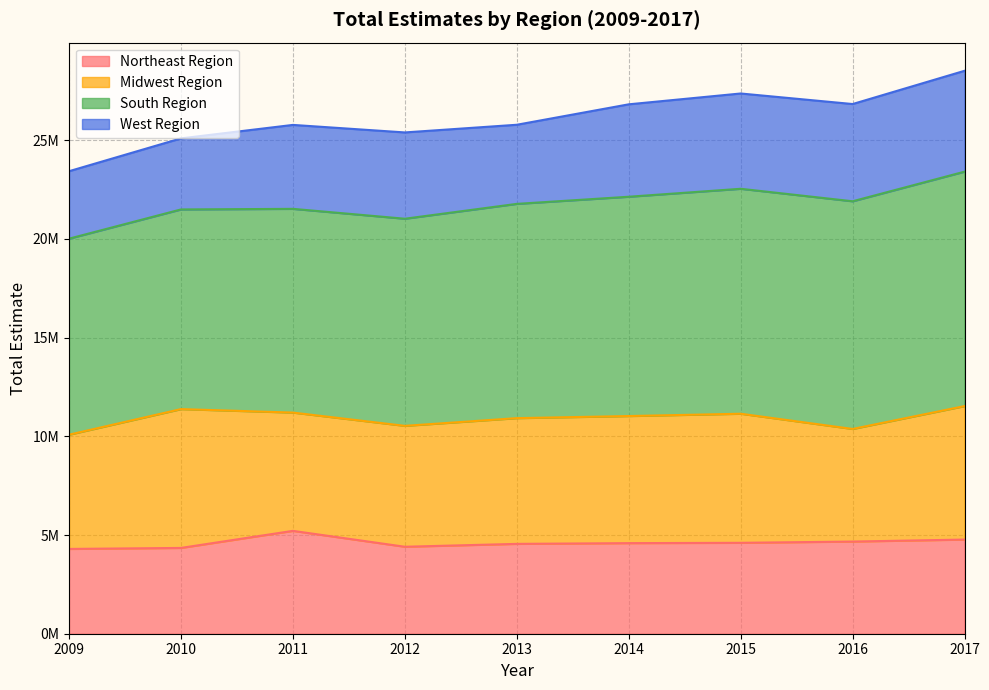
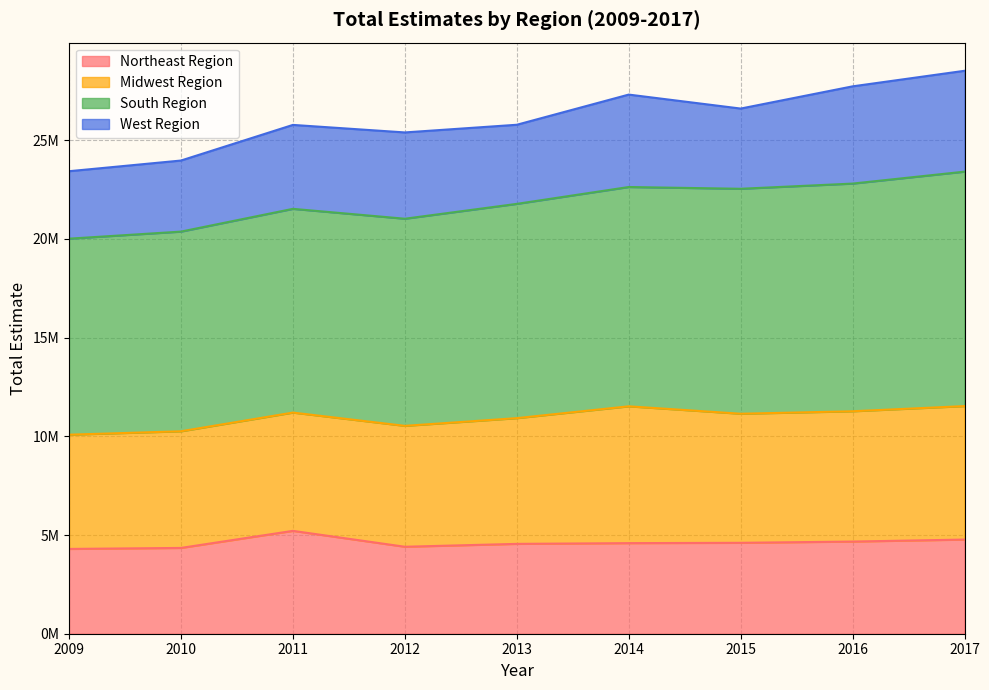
  {
    "Northeast Region": {
      "2009": 4300000,
      "2010": 4300000,
      "2011": 5200000,
      "2012": 4400000,
      "2013": 4600000,
      "2014": 4600000,
      "2015": 4600000,
      "2016": 4700000,
      "2017": 4800000
    },
    "Midwest Region": {
      "2009": 5800000,
-     "2010": 7000000,
+     "2010": 5900000,
      "2011": 6000000,
      "2012": 6100000,
      "2013": 6400000,
-     "2014": 6400000,
+     "2014": 6900000,
      "2015": 6500000,
-     "2016": 5700000,
+     "2016": 6600000,
      "2017": 6800000
    },
    "South Region": {
      "2009": 9900000,
      "2010": 10100000,
      "2011": 10300000,
      "2012": 10500000,
      "2013": 10900000,
      "2014": 11100000,
      "2015": 11400000,
      "2016": 11500000,
      "2017": 11900000
    },
    "West Region": {
      "2009": 3400000,
      "2010": 3600000,
      "2011": 4300000,
      "2012": 4400000,
      "2013": 4000000,
      "2014": 4700000,
-     "2015": 4800000,
+     "2015": 4100000,
      "2016": 4900000,
      "2017": 5100000
    }
  }
